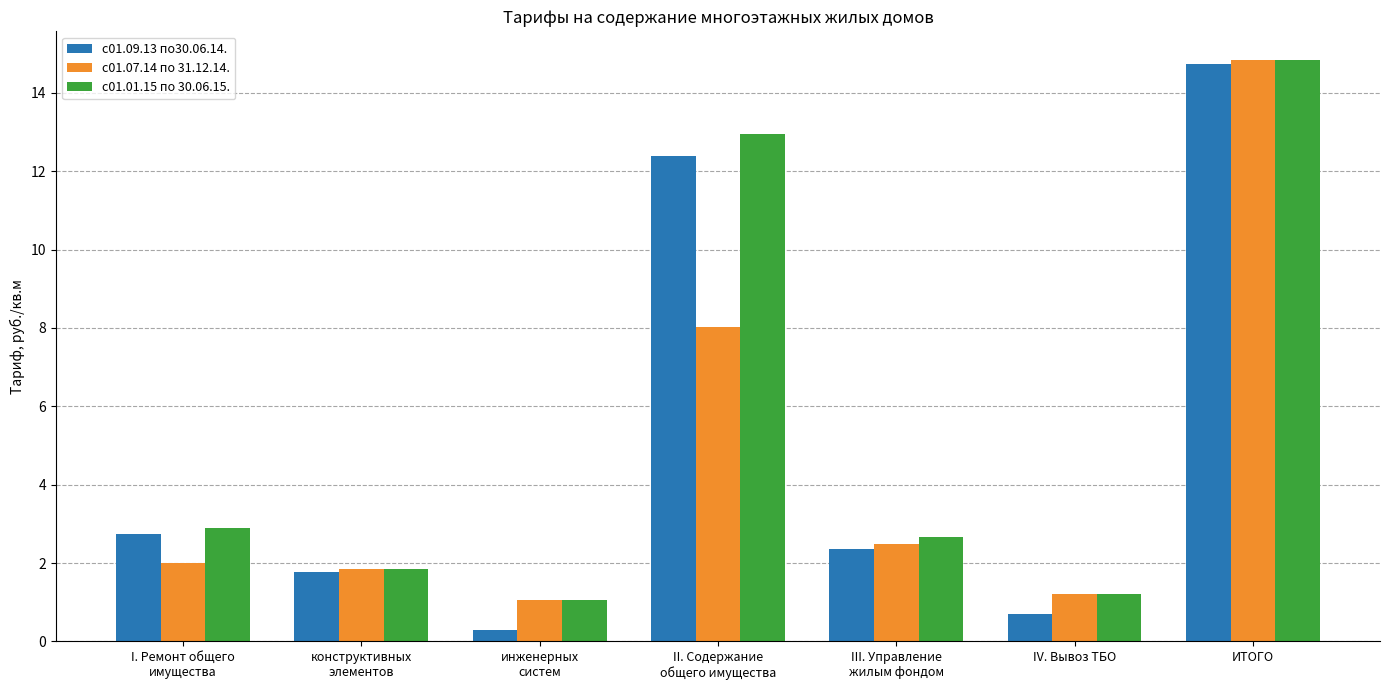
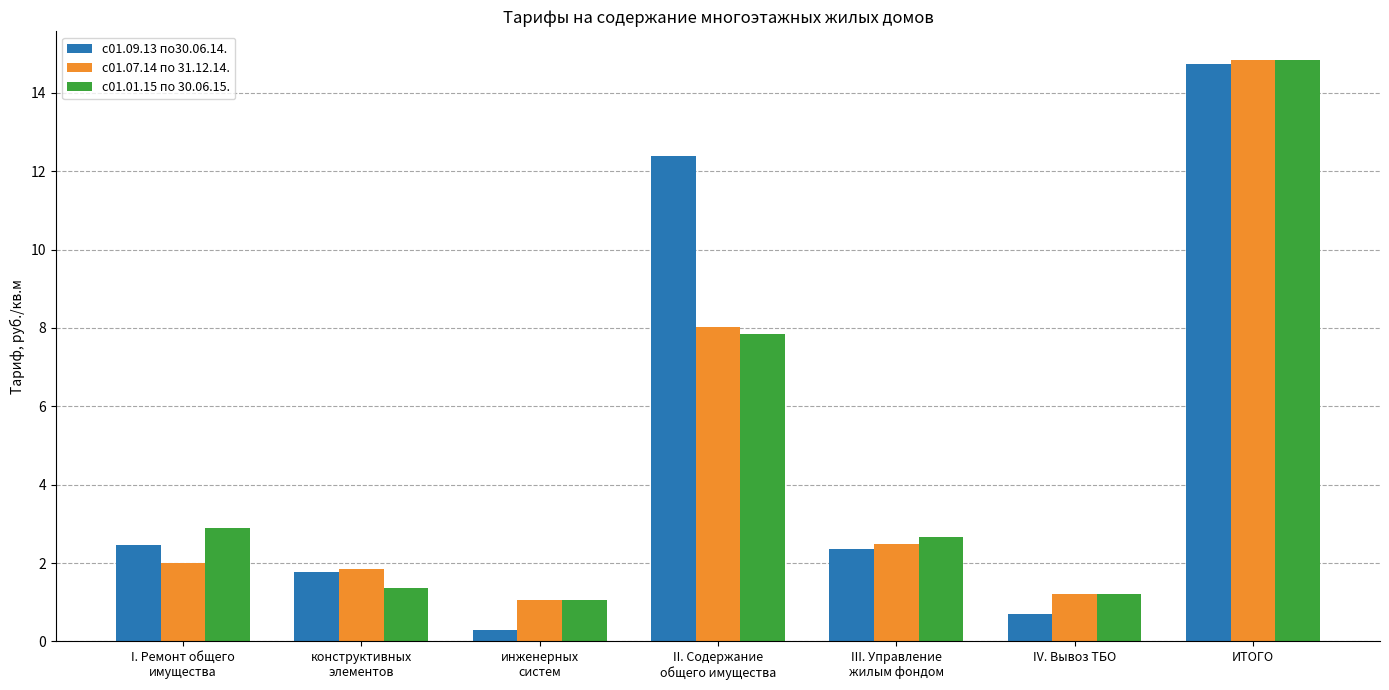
  {
    "с01.09.13 по30.06.14.": {
-     "I. Ремонт общего имущества": 2.7,
+     "I. Ремонт общего имущества": 2.5,
      "конструктивных элементов": 1.8,
      "инженерных систем": 0.3,
      "II. Содержание общего имущества": 12.4,
      "III. Управление жилым фондом": 2.4,
      "IV. Вывоз ТБО": 0.7,
      "ИТОГО": 14.8
    },
    "с01.07.14 по 31.12.14.": {
      "I. Ремонт общего имущества": 2.0,
      "конструктивных элементов": 1.9,
      "инженерных систем": 1.1,
      "II. Содержание общего имущества": 8.0,
      "III. Управление жилым фондом": 2.5,
      "IV. Вывоз ТБО": 1.2,
      "ИТОГО": 14.8
    },
    "с01.01.15 по 30.06.15.": {
      "I. Ремонт общего имущества": 2.9,
-     "конструктивных элементов": 1.9,
+     "конструктивных элементов": 1.4,
      "инженерных систем": 1.1,
-     "II. Содержание общего имущества": 12.9,
+     "II. Содержание общего имущества": 7.9,
      "III. Управление жилым фондом": 2.7,
      "IV. Вывоз ТБО": 1.2,
      "ИТОГО": 14.8
    }
  }
